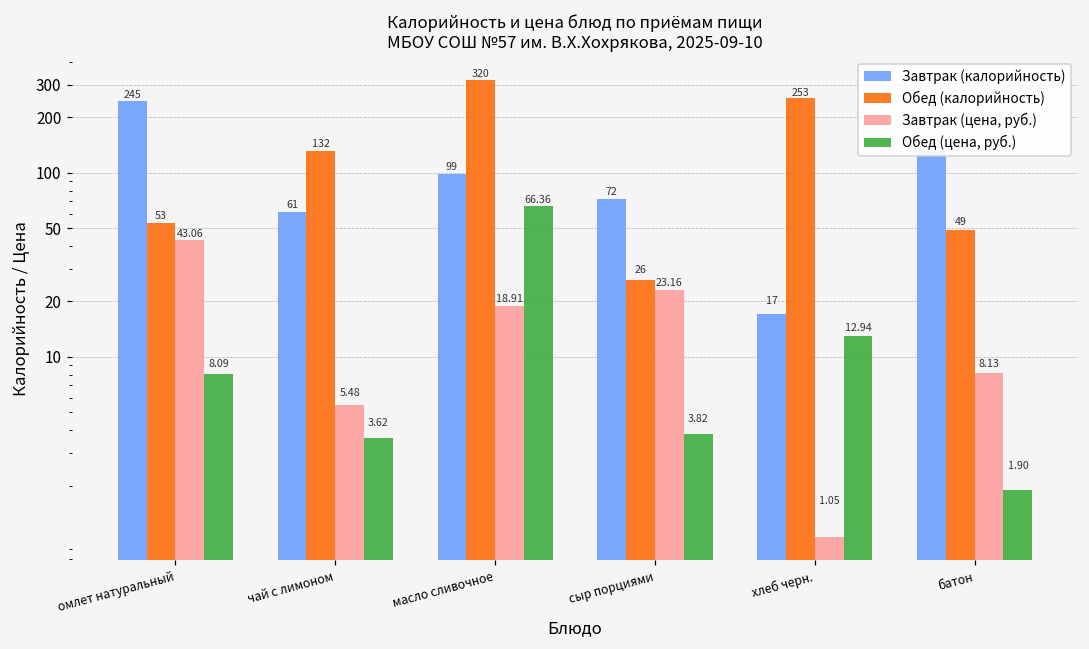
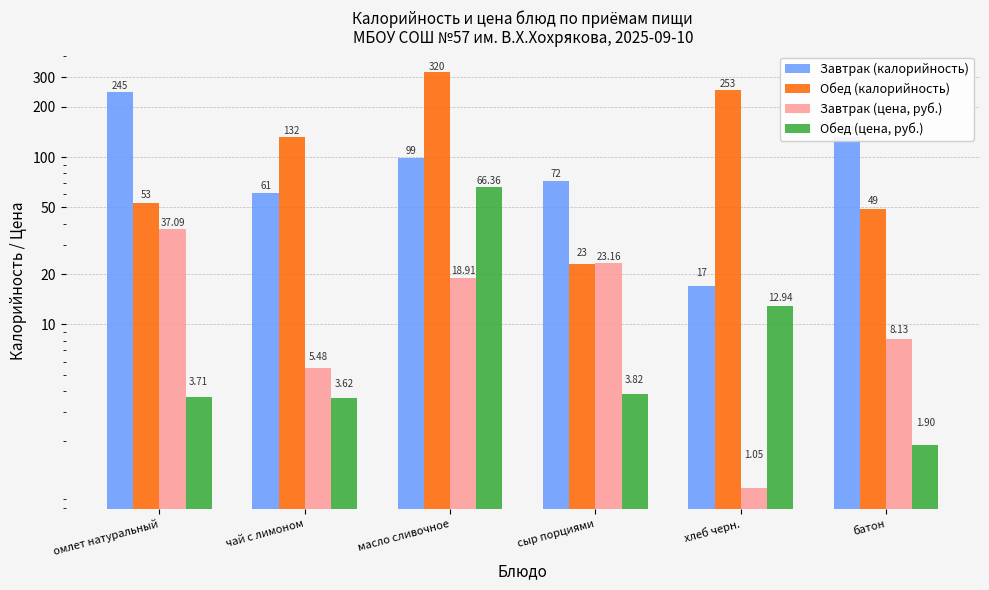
  {
    "Завтрак (калорийность)": {
      "омлет натуральный": 245,
      "чай с лимоном": 61,
      "масло сливочное": 99,
      "сыр порциями": 72,
      "хлеб черн.": 17
    },
    "Обед (калорийность)": {
      "омлет натуральный": 53,
      "чай с лимоном": 132,
      "масло сливочное": 320,
-     "сыр порциями": 26,
+     "сыр порциями": 23,
      "хлеб черн.": 253,
      "батон": 49
    },
    "Завтрак (цена, руб.)": {
-     "омлет натуральный": 43.06,
+     "омлет натуральный": 37.09,
      "чай с лимоном": 5.48,
      "масло сливочное": 18.91,
      "сыр порциями": 23.16,
      "батон": 8.13
    },
    "Обед (цена, руб.)": {
-     "омлет натуральный": 8.09,
+     "омлет натуральный": 3.71,
      "чай с лимоном": 3.62,
      "масло сливочное": 66.36,
      "сыр порциями": 3.82,
      "хлеб черн.": 12.94,
      "батон": 1.90
    }
  }
